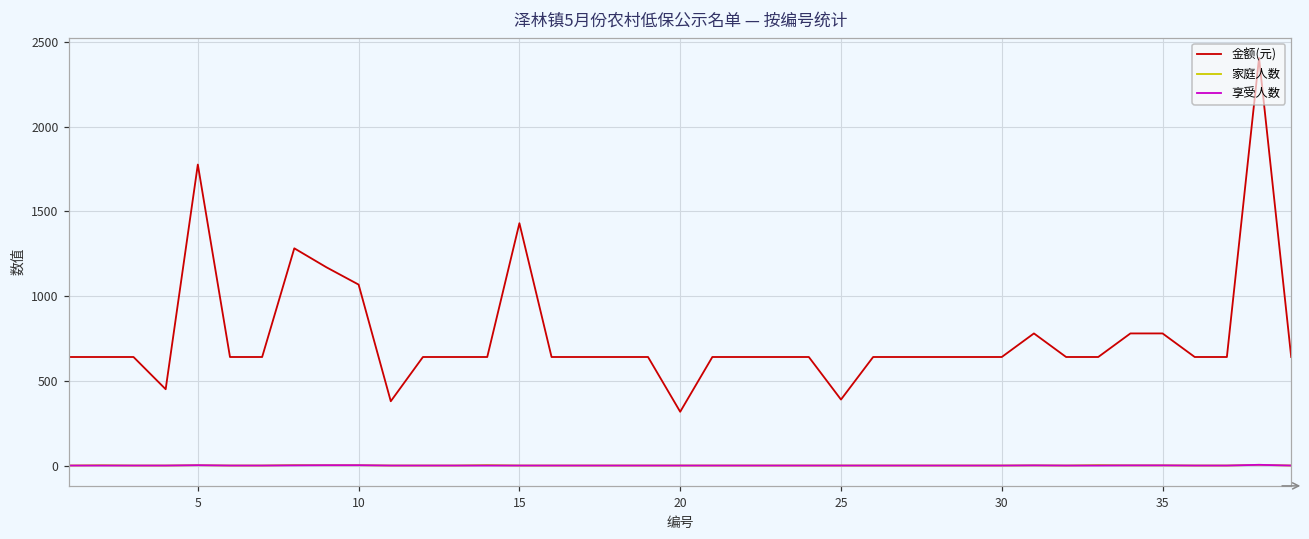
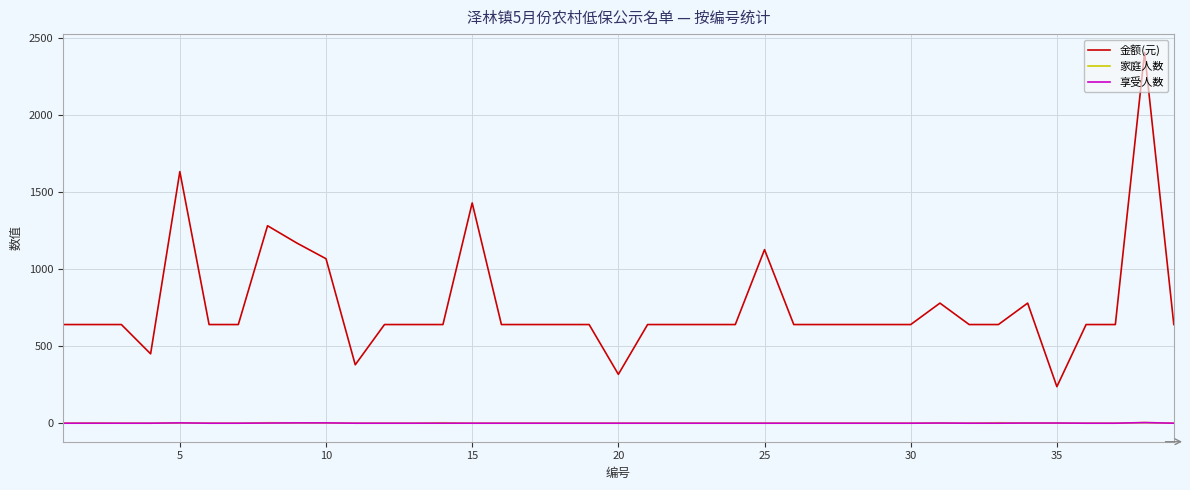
  {
    "金额(元)": {
-     "5": 1780,
+     "5": 1630,
      "10": 1070,
      "15": 1430,
      "20": 320,
-     "25": 390,
+     "25": 1130,
      "30": 640,
-     "35": 780
+     "35": 240
    },
    "享受人数": {
      "5": 0,
      "10": 0,
      "15": 0,
      "20": 0,
      "25": 0,
      "30": 0,
      "35": 0
    }
  }
